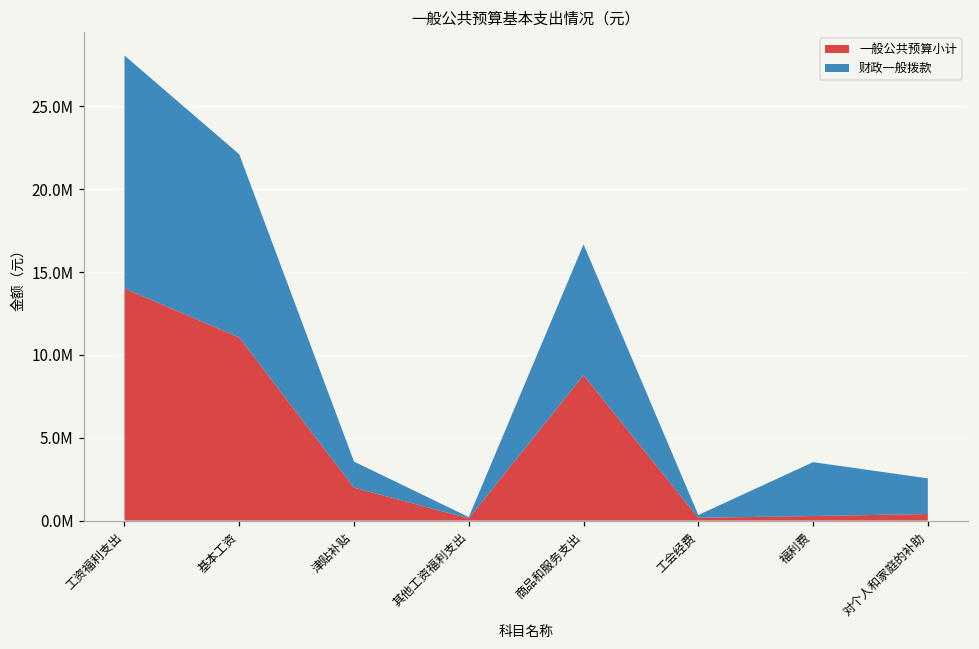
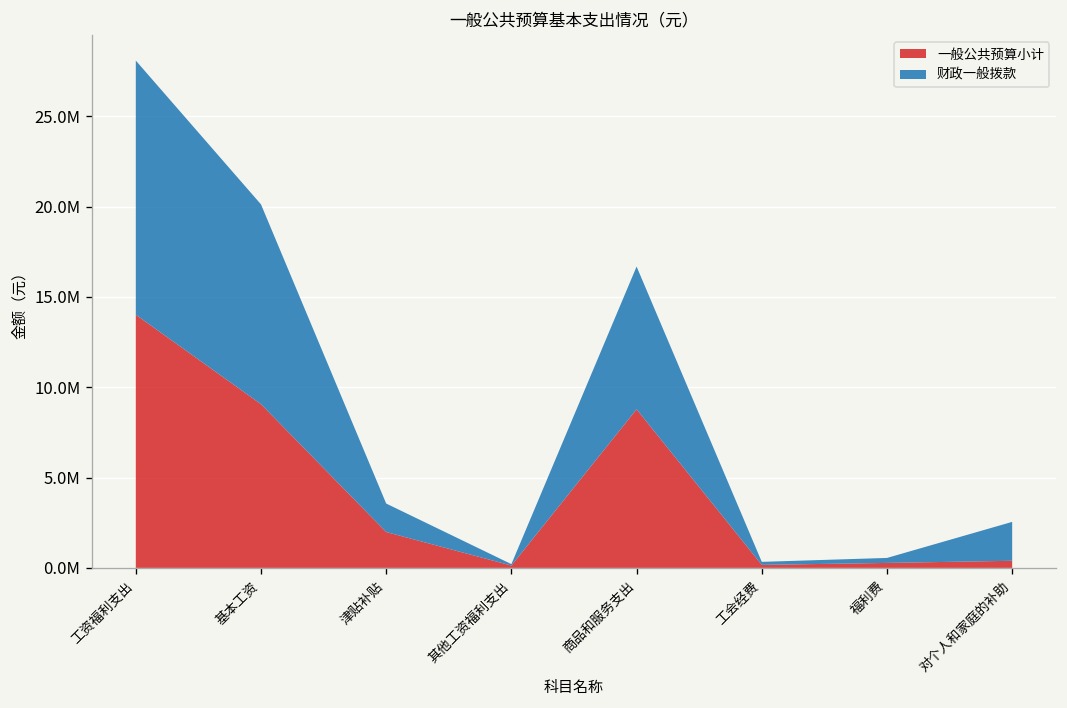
  {
    "一般公共预算小计": {
      "工资福利支出": 14000000,
-     "基本工资": 11100000,
+     "基本工资": 9100000,
      "津贴补贴": 2000000,
      "商品和服务支出": 8800000,
      "福利费": 300000,
      "对个人和家庭的补助": 400000
    },
    "财政一般拨款": {
      "工资福利支出": 14100000,
      "基本工资": 11100000,
      "津贴补贴": 1600000,
      "商品和服务支出": 7900000,
-     "福利费": 3300000,
+     "福利费": 300000,
      "对个人和家庭的补助": 2200000
    }
  }
